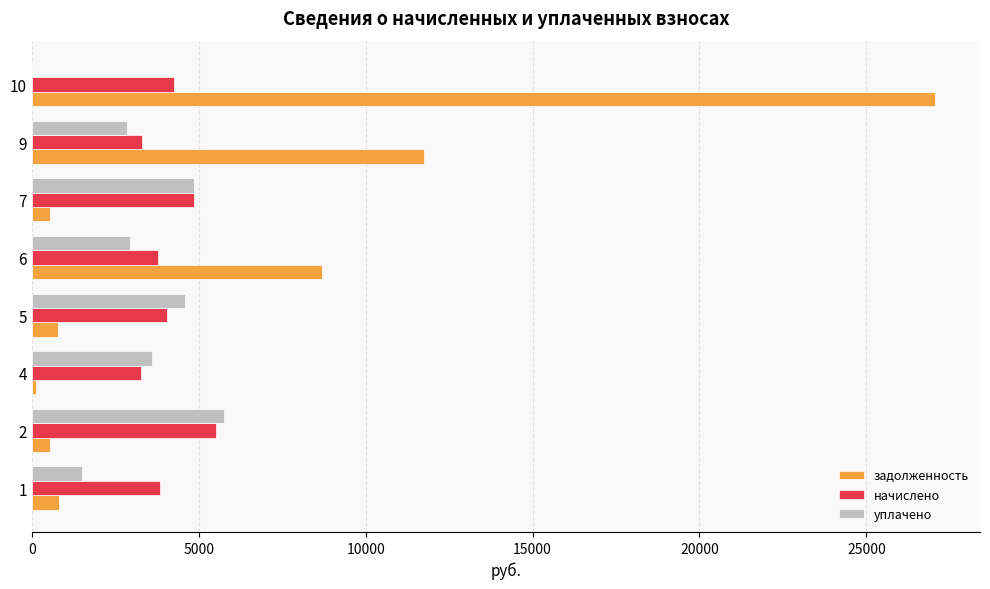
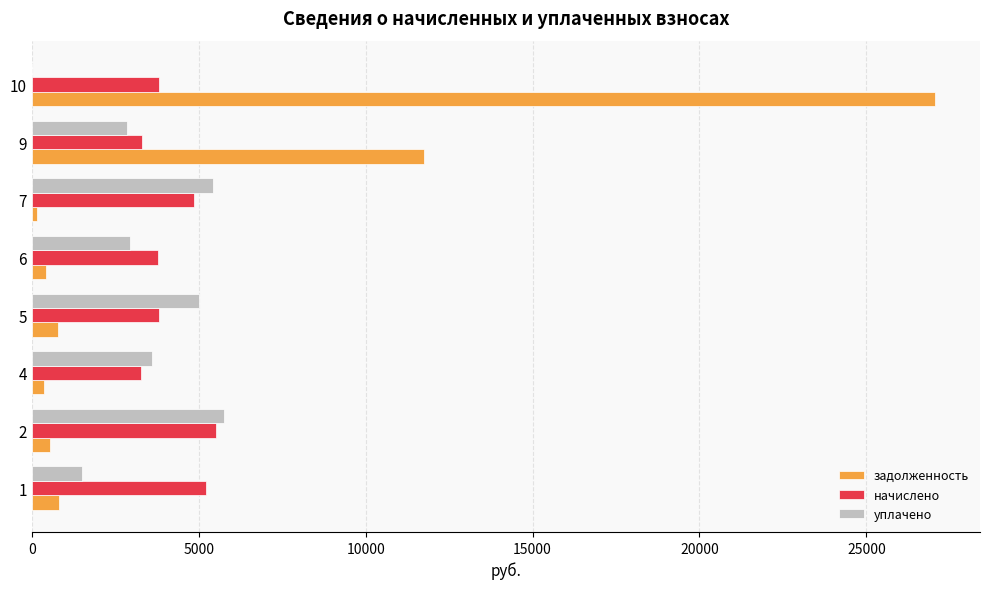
  {
    "задолженность": {
      "10": 27100,
      "9": 11800,
-     "7": 500,
-     "6": 8700,
+     "7": 100,
+     "6": 400,
      "5": 800,
-     "4": 100,
+     "4": 400,
      "2": 500,
      "1": 800
    },
    "начислено": {
-     "10": 4200,
+     "10": 3800,
      "9": 3300,
      "7": 4900,
      "6": 3800,
-     "5": 4100,
+     "5": 3800,
      "4": 3300,
      "2": 5500,
-     "1": 3800
+     "1": 5200
    },
    "уплачено": {
      "10": 0,
      "9": 2900,
-     "7": 4800,
+     "7": 5400,
      "6": 2900,
-     "5": 4600,
+     "5": 5000,
      "4": 3600,
      "2": 5800,
      "1": 1500
    }
  }
